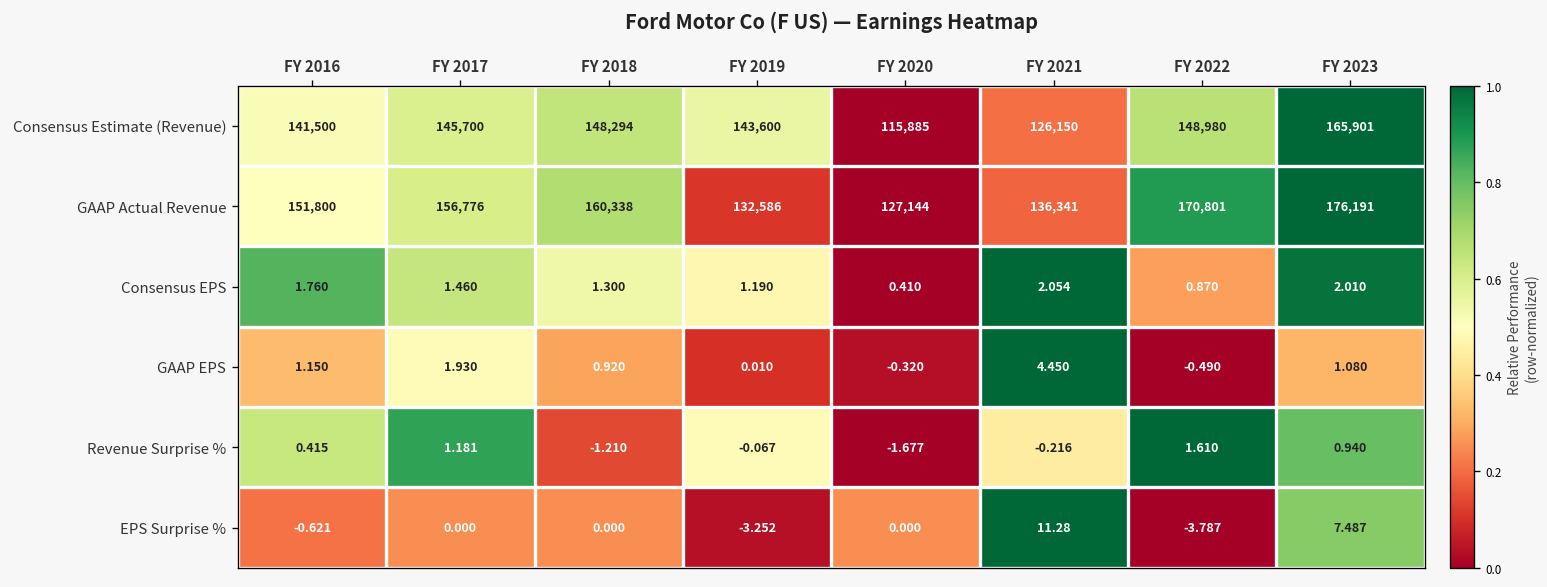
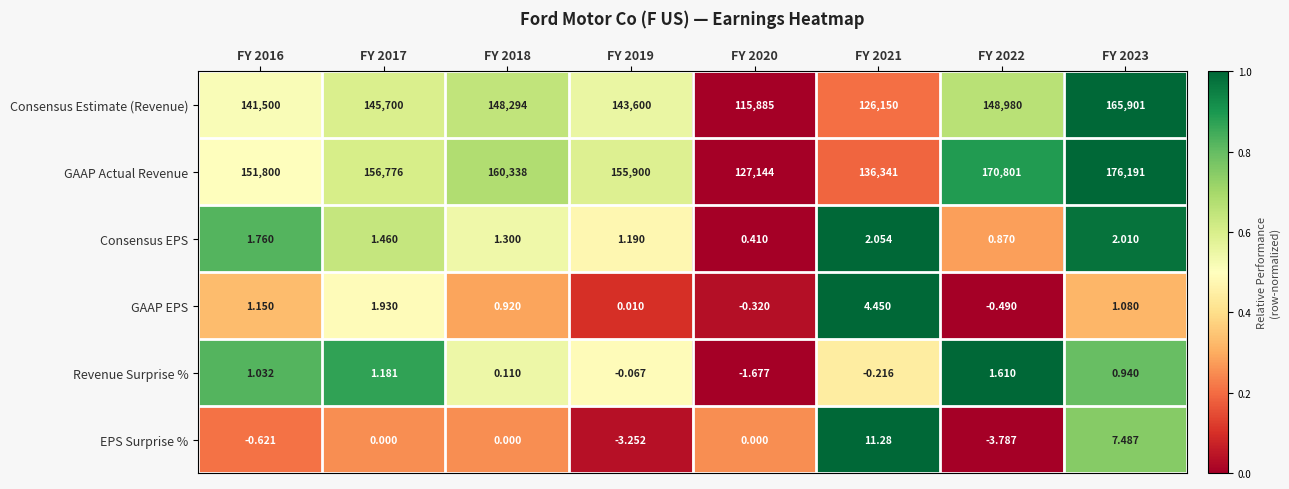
  {
    "Consensus Estimate (Revenue)": {
      "FY 2016": "141,500",
      "FY 2017": "145,700",
      "FY 2018": "148,294",
      "FY 2019": "143,600",
      "FY 2020": "115,885",
      "FY 2021": "126,150",
      "FY 2022": "148,980",
      "FY 2023": "165,901"
    },
    "GAAP Actual Revenue": {
      "FY 2016": "151,800",
      "FY 2017": "156,776",
      "FY 2018": "160,338",
-     "FY 2019": "132,586",
+     "FY 2019": "155,900",
      "FY 2020": "127,144",
      "FY 2021": "136,341",
      "FY 2022": "170,801",
      "FY 2023": "176,191"
    },
    "Consensus EPS": {
      "FY 2016": "1.760",
      "FY 2017": "1.460",
      "FY 2018": "1.300",
      "FY 2019": "1.190",
      "FY 2020": "0.410",
      "FY 2021": "2.054",
      "FY 2022": "0.870",
      "FY 2023": "2.010"
    },
    "GAAP EPS": {
      "FY 2016": "1.150",
      "FY 2017": "1.930",
      "FY 2018": "0.920",
      "FY 2019": "0.010",
      "FY 2020": "-0.320",
      "FY 2021": "4.450",
      "FY 2022": "-0.490",
      "FY 2023": "1.080"
    },
    "Revenue Surprise %": {
-     "FY 2016": "0.415",
+     "FY 2016": "1.032",
      "FY 2017": "1.181",
-     "FY 2018": "-1.210",
+     "FY 2018": "0.110",
      "FY 2019": "-0.067",
      "FY 2020": "-1.677",
      "FY 2021": "-0.216",
      "FY 2022": "1.610",
      "FY 2023": "0.940"
    },
    "EPS Surprise %": {
      "FY 2016": "-0.621",
      "FY 2017": "0.000",
      "FY 2018": "0.000",
      "FY 2019": "-3.252",
      "FY 2020": "0.000",
      "FY 2021": "11.28",
      "FY 2022": "-3.787",
      "FY 2023": "7.487"
    }
  }
